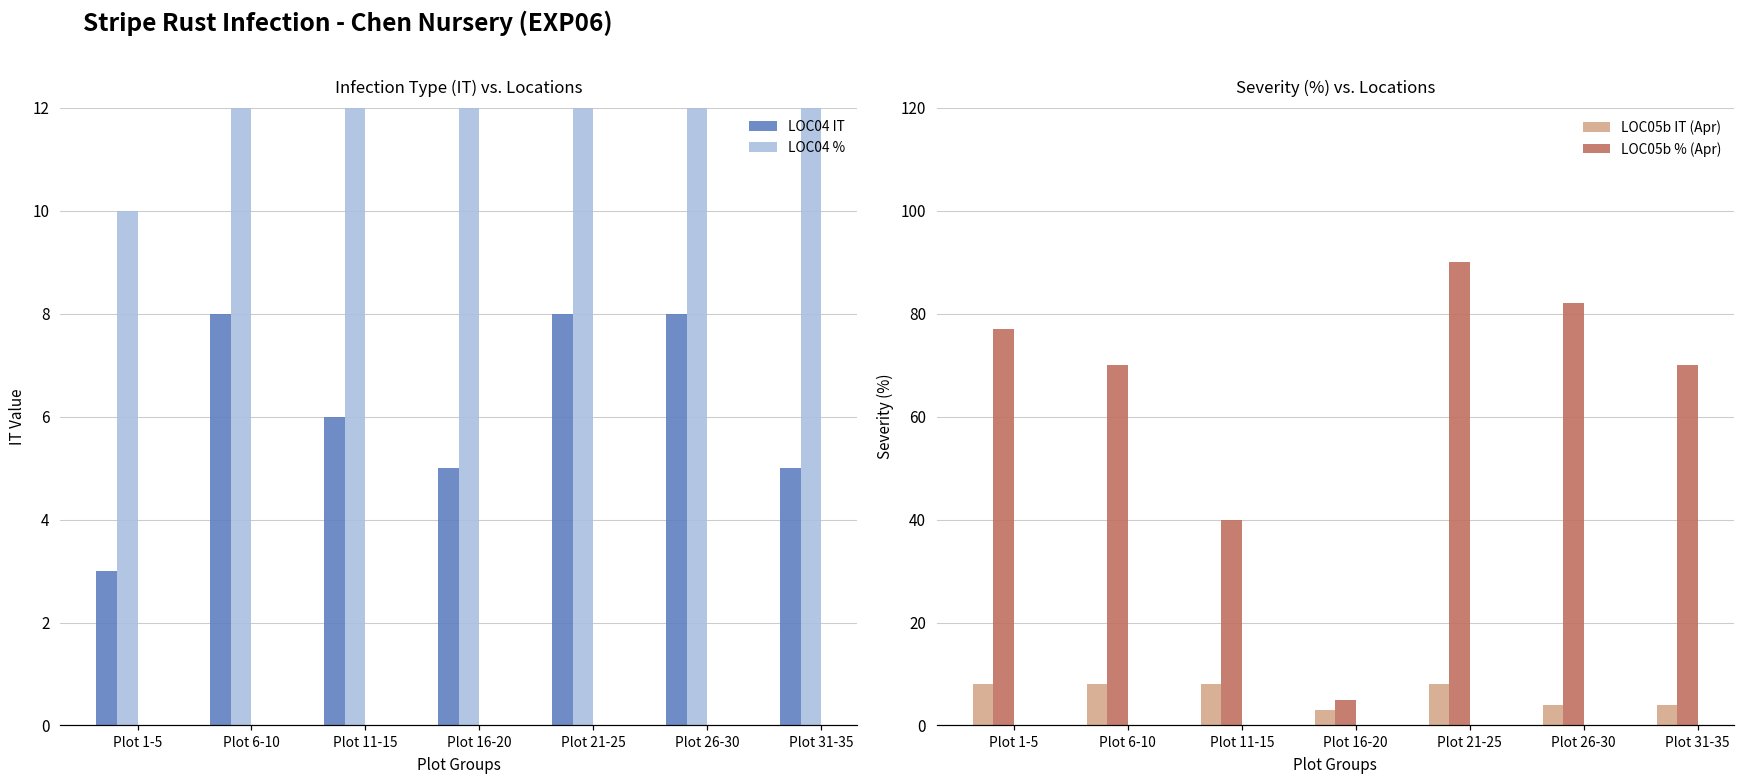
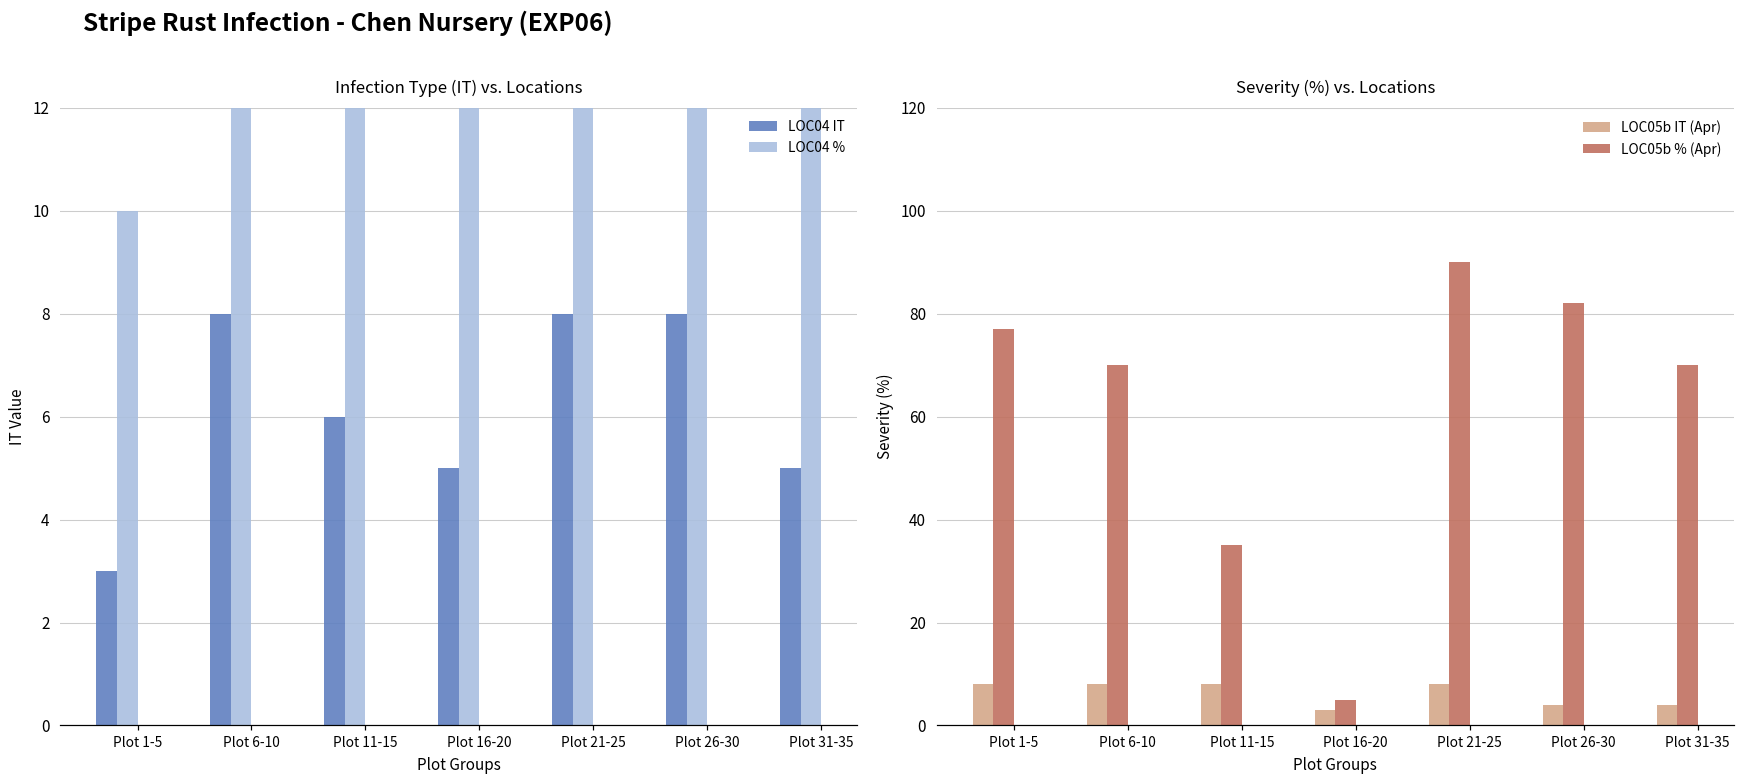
  {
    "Infection Type (IT) vs. Locations": {
      "LOC04 IT": {
        "Plot 1-5": 3.0,
        "Plot 6-10": 8.0,
        "Plot 11-15": 6.0,
        "Plot 16-20": 5.0,
        "Plot 21-25": 8.0,
        "Plot 26-30": 8.0,
        "Plot 31-35": 5.0
      },
      "LOC04 %": {
        "Plot 1-5": 10.0
      }
    },
    "Severity (%) vs. Locations": {
      "LOC05b IT (Apr)": {
        "Plot 1-5": 8,
        "Plot 6-10": 8,
        "Plot 11-15": 8,
        "Plot 16-20": 3,
        "Plot 21-25": 8,
        "Plot 26-30": 4,
        "Plot 31-35": 4
      },
      "LOC05b % (Apr)": {
        "Plot 1-5": 77,
        "Plot 6-10": 70,
-       "Plot 11-15": 40,
+       "Plot 11-15": 35,
        "Plot 16-20": 5,
        "Plot 21-25": 90,
        "Plot 26-30": 82,
        "Plot 31-35": 70
      }
    }
  }
